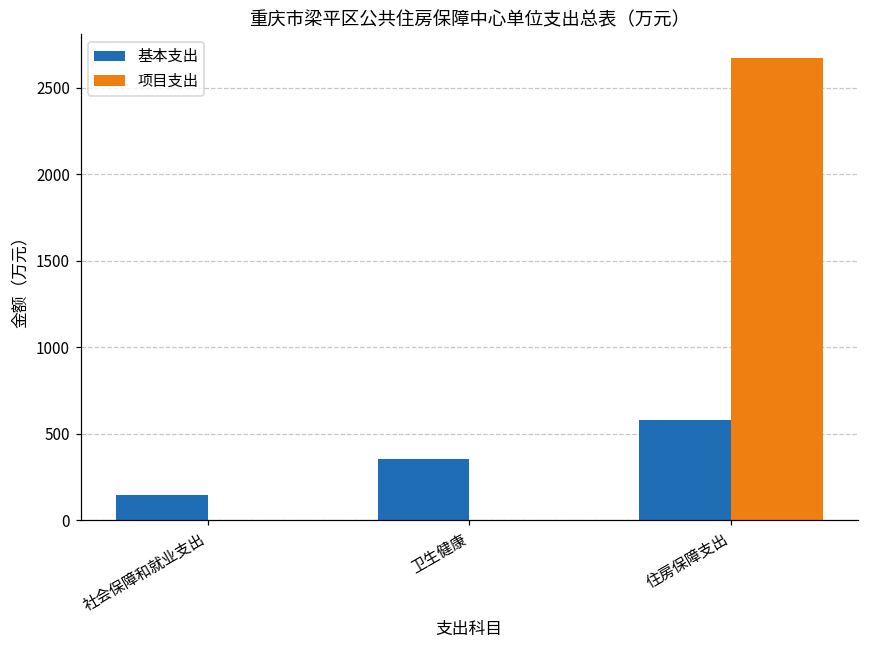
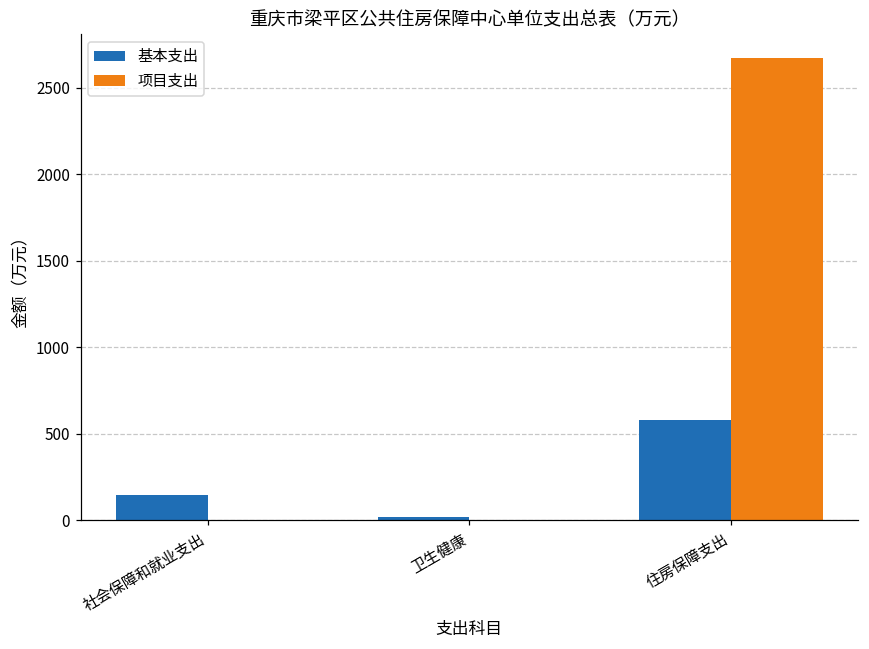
  {
    "基本支出": {
      "社会保障和就业支出": 150,
-     "卫生健康": 360,
+     "卫生健康": 20,
      "住房保障支出": 580
    },
    "项目支出": {
      "社会保障和就业支出": 0,
      "卫生健康": 0,
      "住房保障支出": 2680
    }
  }
